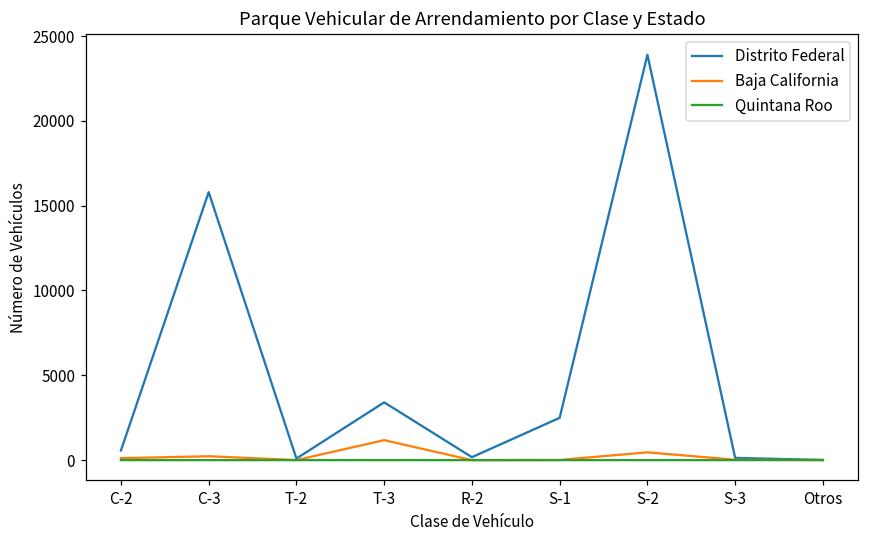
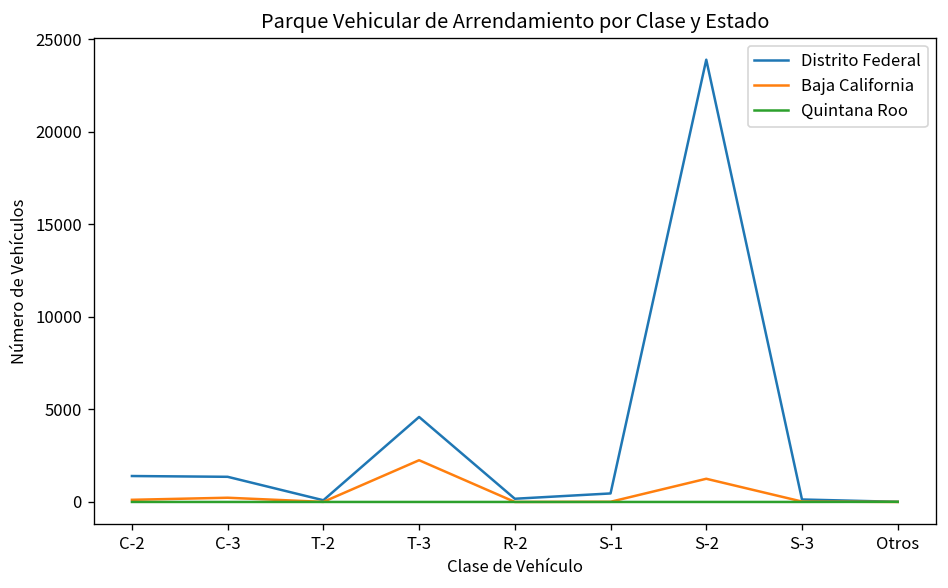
  {
    "Distrito Federal": {
-     "C-2": 600,
-     "C-3": 15800,
-     "T-3": 3400,
+     "C-2": 1400,
+     "C-3": 1400,
+     "T-3": 4600,
      "R-2": 200,
-     "S-1": 2500,
+     "S-1": 500,
      "S-2": 23900
    },
    "Baja California": {
      "C-3": 200,
-     "T-3": 1200,
-     "S-2": 500
+     "T-3": 2300,
+     "S-2": 1300
    },
    "Quintana Roo": {
      "C-3": 0,
      "T-3": 0,
      "S-2": 0
    }
  }
